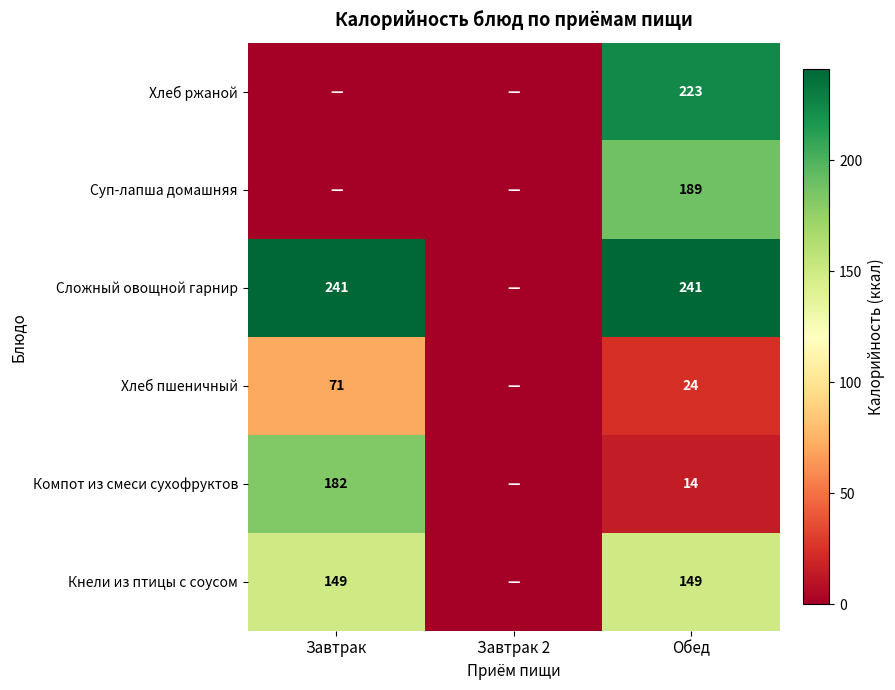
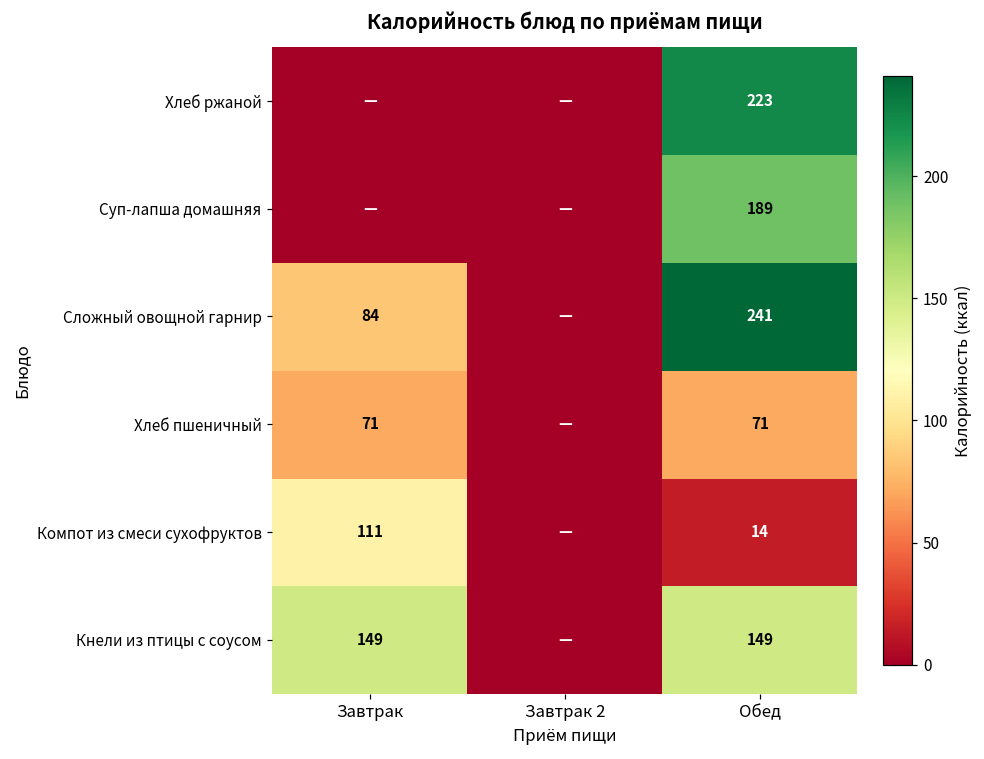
  {
    "Хлеб ржаной": {
      "Обед": 223
    },
    "Суп-лапша домашняя": {
      "Обед": 189
    },
    "Сложный овощной гарнир": {
-     "Завтрак": 241,
+     "Завтрак": 84,
      "Обед": 241
    },
    "Хлеб пшеничный": {
      "Завтрак": 71,
-     "Обед": 24
+     "Обед": 71
    },
    "Компот из смеси сухофруктов": {
-     "Завтрак": 182,
+     "Завтрак": 111,
      "Обед": 14
    },
    "Кнели из птицы с соусом": {
      "Завтрак": 149,
      "Обед": 149
    }
  }
